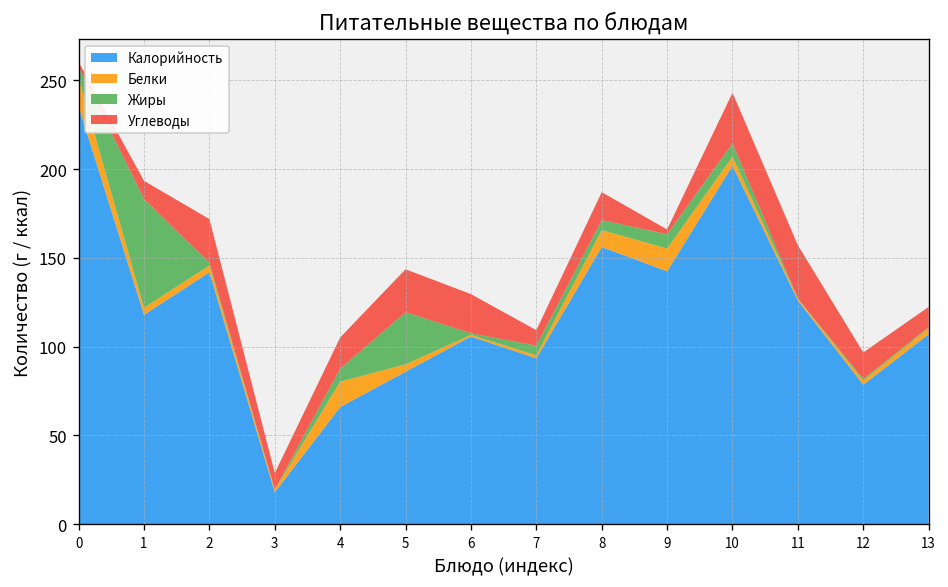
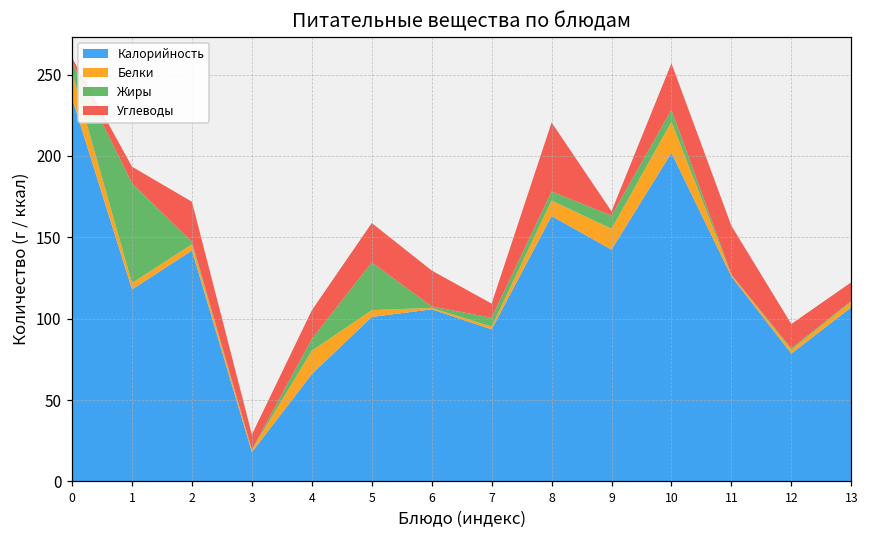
  {
    "Калорийность": {
      "0": 235,
      "1": 118,
      "2": 142,
      "4": 66,
-     "5": 86,
-     "8": 156,
+     "5": 101,
+     "8": 163,
      "9": 142,
      "10": 202,
      "12": 79,
      "13": 107
    },
    "Белки": {
      "0": 16,
      "1": 4,
      "4": 14,
      "5": 4,
      "8": 10,
      "9": 13,
-     "10": 5
+     "10": 19
    },
    "Жиры": {
      "0": 6,
      "1": 61,
      "4": 7,
      "5": 29,
      "7": 5,
      "8": 6,
      "9": 8,
      "10": 8
    },
    "Углеводы": {
      "0": 3,
      "1": 10,
      "2": 25,
      "3": 9,
      "4": 18,
      "5": 24,
      "6": 22,
      "7": 9,
-     "8": 16,
+     "8": 42,
      "9": 3,
      "10": 28,
      "11": 30,
      "12": 15,
      "13": 11
    }
  }
